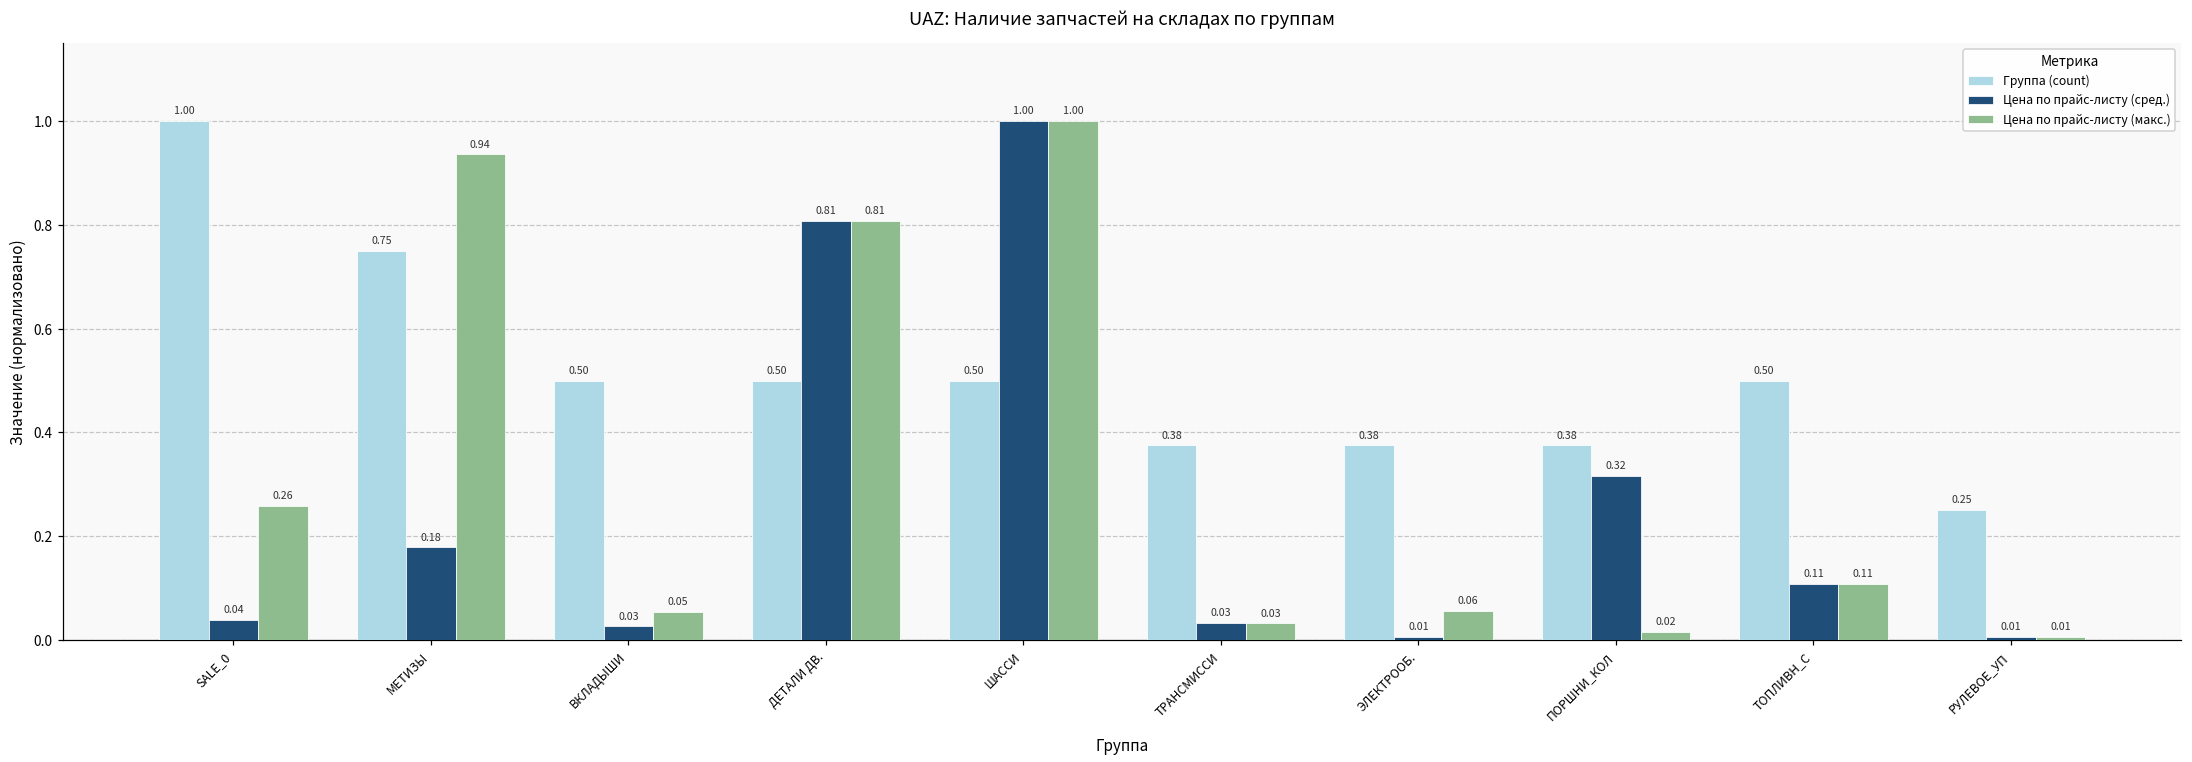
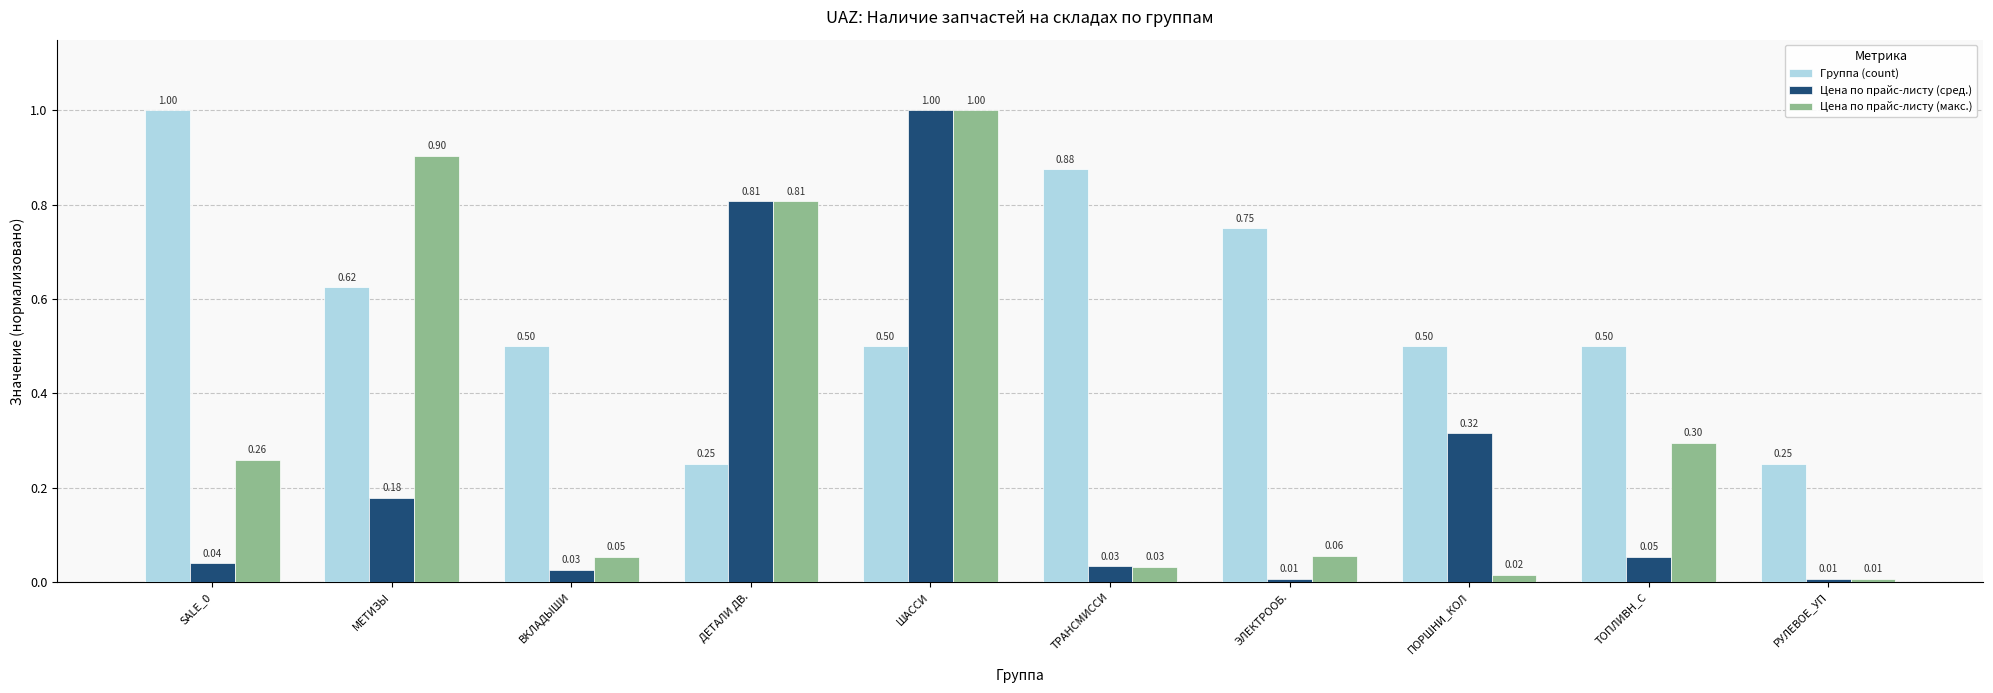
  {
    "Группа (count)": {
      "SALE_0": 1.00,
-     "МЕТИЗЫ": 0.75,
+     "МЕТИЗЫ": 0.62,
      "ВКЛАДЫШИ": 0.50,
-     "ДЕТАЛИ ДВ.": 0.50,
+     "ДЕТАЛИ ДВ.": 0.25,
      "ШАССИ": 0.50,
-     "ТРАНСМИССИ": 0.38,
-     "ЭЛЕКТРООБ.": 0.38,
-     "ПОРШНИ_КОЛ": 0.38,
+     "ТРАНСМИССИ": 0.88,
+     "ЭЛЕКТРООБ.": 0.75,
+     "ПОРШНИ_КОЛ": 0.50,
      "ТОПЛИВН_С": 0.50,
      "РУЛЕВОЕ_УП": 0.25
    },
    "Цена по прайс-листу (сред.)": {
      "SALE_0": 0.04,
      "МЕТИЗЫ": 0.18,
      "ВКЛАДЫШИ": 0.03,
      "ДЕТАЛИ ДВ.": 0.81,
      "ШАССИ": 1.00,
      "ТРАНСМИССИ": 0.03,
      "ЭЛЕКТРООБ.": 0.01,
      "ПОРШНИ_КОЛ": 0.32,
-     "ТОПЛИВН_С": 0.11,
+     "ТОПЛИВН_С": 0.05,
      "РУЛЕВОЕ_УП": 0.01
    },
    "Цена по прайс-листу (макс.)": {
      "SALE_0": 0.26,
-     "МЕТИЗЫ": 0.94,
+     "МЕТИЗЫ": 0.90,
      "ВКЛАДЫШИ": 0.05,
      "ДЕТАЛИ ДВ.": 0.81,
      "ШАССИ": 1.00,
      "ТРАНСМИССИ": 0.03,
      "ЭЛЕКТРООБ.": 0.06,
      "ПОРШНИ_КОЛ": 0.02,
-     "ТОПЛИВН_С": 0.11,
+     "ТОПЛИВН_С": 0.30,
      "РУЛЕВОЕ_УП": 0.01
    }
  }
